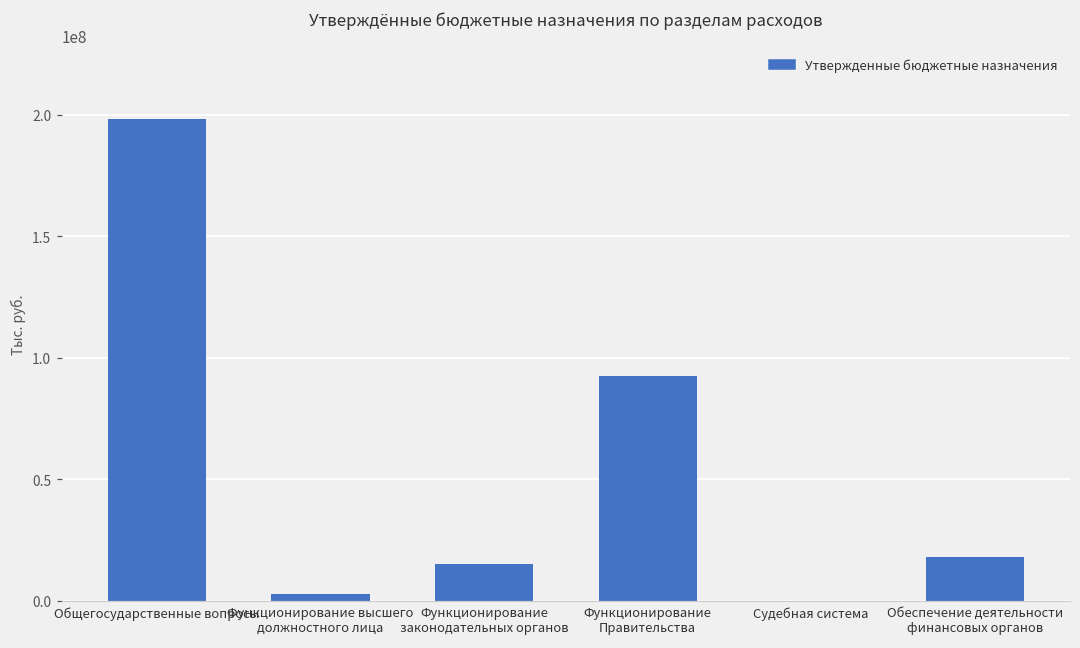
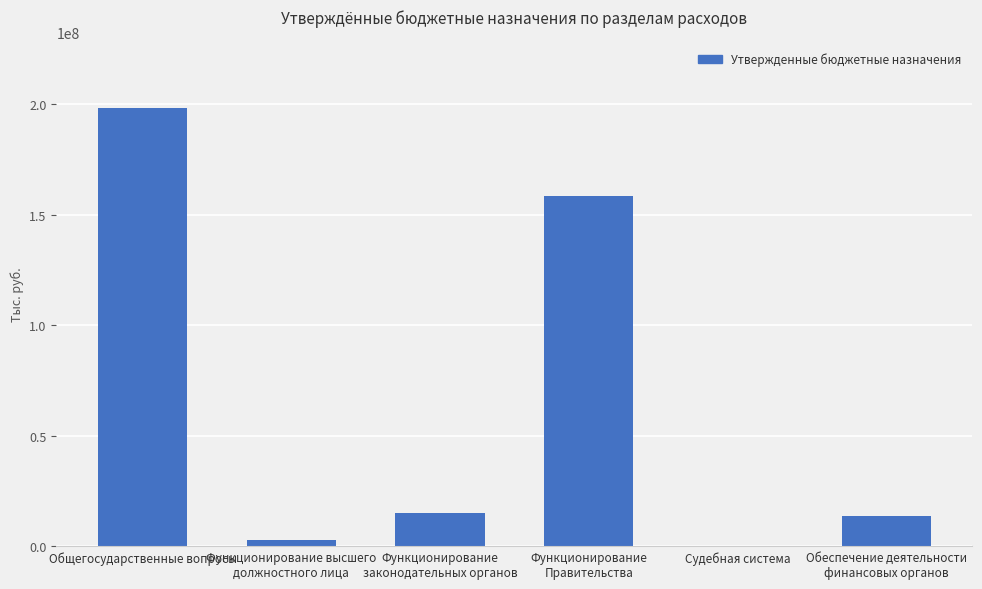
  {
    "Функционирование высшего должностного лица": 3000000,
    "Функционирование законодательных органов": 15000000,
-   "Функционирование Правительства": 92000000,
-   "Обеспечение деятельности финансовых органов": 18000000
+   "Функционирование Правительства": 158000000,
+   "Обеспечение деятельности финансовых органов": 14000000
  }
